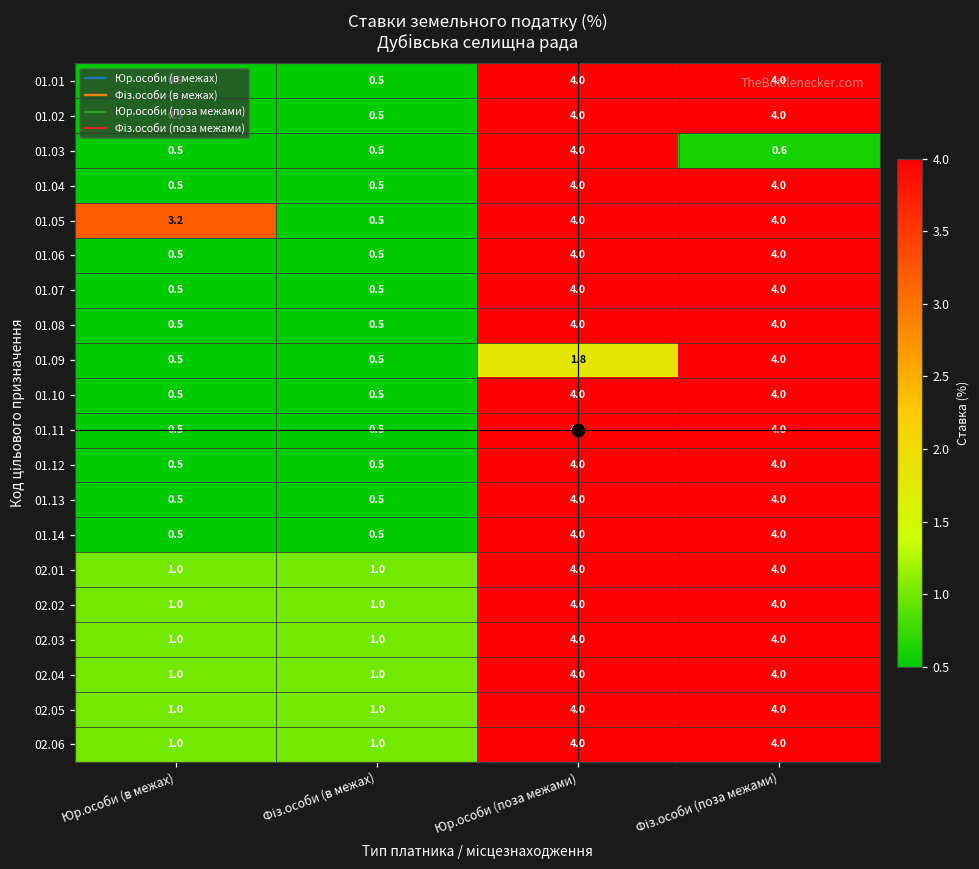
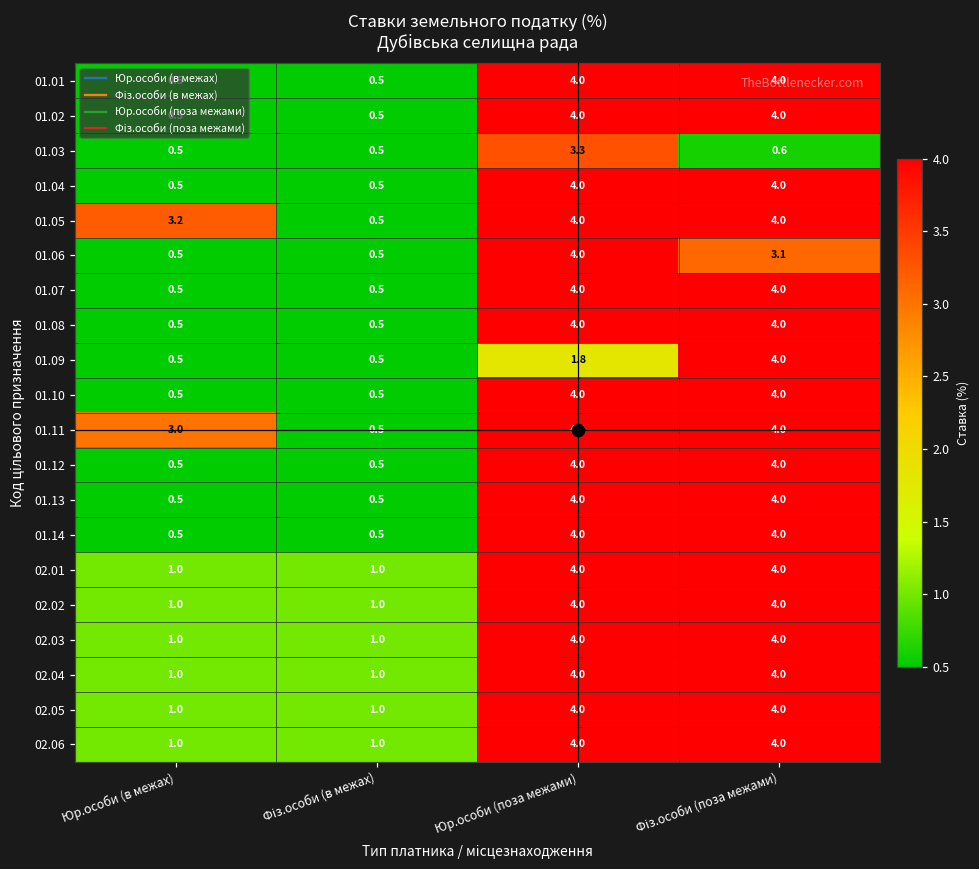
  {
    "01.01": {
      "Фіз.особи (в межах)": 0.5,
      "Юр.особи (поза межами)": 4.0
    },
    "01.02": {
      "Фіз.особи (в межах)": 0.5,
      "Юр.особи (поза межами)": 4.0,
      "Фіз.особи (поза межами)": 4.0
    },
    "01.03": {
      "Юр.особи (в межах)": 0.5,
      "Фіз.особи (в межах)": 0.5,
-     "Юр.особи (поза межами)": 4.0,
+     "Юр.особи (поза межами)": 3.3,
      "Фіз.особи (поза межами)": 0.6
    },
    "01.04": {
      "Юр.особи (в межах)": 0.5,
      "Фіз.особи (в межах)": 0.5,
      "Юр.особи (поза межами)": 4.0,
      "Фіз.особи (поза межами)": 4.0
    },
    "01.05": {
      "Юр.особи (в межах)": 3.2,
      "Фіз.особи (в межах)": 0.5,
      "Юр.особи (поза межами)": 4.0,
      "Фіз.особи (поза межами)": 4.0
    },
    "01.06": {
      "Юр.особи (в межах)": 0.5,
      "Фіз.особи (в межах)": 0.5,
      "Юр.особи (поза межами)": 4.0,
-     "Фіз.особи (поза межами)": 4.0
+     "Фіз.особи (поза межами)": 3.1
    },
    "01.07": {
      "Юр.особи (в межах)": 0.5,
      "Фіз.особи (в межах)": 0.5,
      "Юр.особи (поза межами)": 4.0,
      "Фіз.особи (поза межами)": 4.0
    },
    "01.08": {
      "Юр.особи (в межах)": 0.5,
      "Фіз.особи (в межах)": 0.5,
      "Юр.особи (поза межами)": 4.0,
      "Фіз.особи (поза межами)": 4.0
    },
    "01.09": {
      "Юр.особи (в межах)": 0.5,
      "Фіз.особи (в межах)": 0.5,
      "Юр.особи (поза межами)": 1.8,
      "Фіз.особи (поза межами)": 4.0
    },
    "01.10": {
      "Юр.особи (в межах)": 0.5,
      "Фіз.особи (в межах)": 0.5,
      "Юр.особи (поза межами)": 4.0,
      "Фіз.особи (поза межами)": 4.0
    },
    "01.11": {
-     "Юр.особи (в межах)": 0.5,
+     "Юр.особи (в межах)": 3.0,
      "Фіз.особи (в межах)": 0.5,
      "Фіз.особи (поза межами)": 4.0
    },
    "01.12": {
      "Юр.особи (в межах)": 0.5,
      "Фіз.особи (в межах)": 0.5,
      "Юр.особи (поза межами)": 4.0,
      "Фіз.особи (поза межами)": 4.0
    },
    "01.13": {
      "Юр.особи (в межах)": 0.5,
      "Фіз.особи (в межах)": 0.5,
      "Юр.особи (поза межами)": 4.0,
      "Фіз.особи (поза межами)": 4.0
    },
    "01.14": {
      "Юр.особи (в межах)": 0.5,
      "Фіз.особи (в межах)": 0.5,
      "Юр.особи (поза межами)": 4.0,
      "Фіз.особи (поза межами)": 4.0
    },
    "02.01": {
      "Юр.особи (в межах)": 1.0,
      "Фіз.особи (в межах)": 1.0,
      "Юр.особи (поза межами)": 4.0,
      "Фіз.особи (поза межами)": 4.0
    },
    "02.02": {
      "Юр.особи (в межах)": 1.0,
      "Фіз.особи (в межах)": 1.0,
      "Юр.особи (поза межами)": 4.0,
      "Фіз.особи (поза межами)": 4.0
    },
    "02.03": {
      "Юр.особи (в межах)": 1.0,
      "Фіз.особи (в межах)": 1.0,
      "Юр.особи (поза межами)": 4.0,
      "Фіз.особи (поза межами)": 4.0
    },
    "02.04": {
      "Юр.особи (в межах)": 1.0,
      "Фіз.особи (в межах)": 1.0,
      "Юр.особи (поза межами)": 4.0,
      "Фіз.особи (поза межами)": 4.0
    },
    "02.05": {
      "Юр.особи (в межах)": 1.0,
      "Фіз.особи (в межах)": 1.0,
      "Юр.особи (поза межами)": 4.0,
      "Фіз.особи (поза межами)": 4.0
    },
    "02.06": {
      "Юр.особи (в межах)": 1.0,
      "Фіз.особи (в межах)": 1.0,
      "Юр.особи (поза межами)": 4.0,
      "Фіз.особи (поза межами)": 4.0
    }
  }
